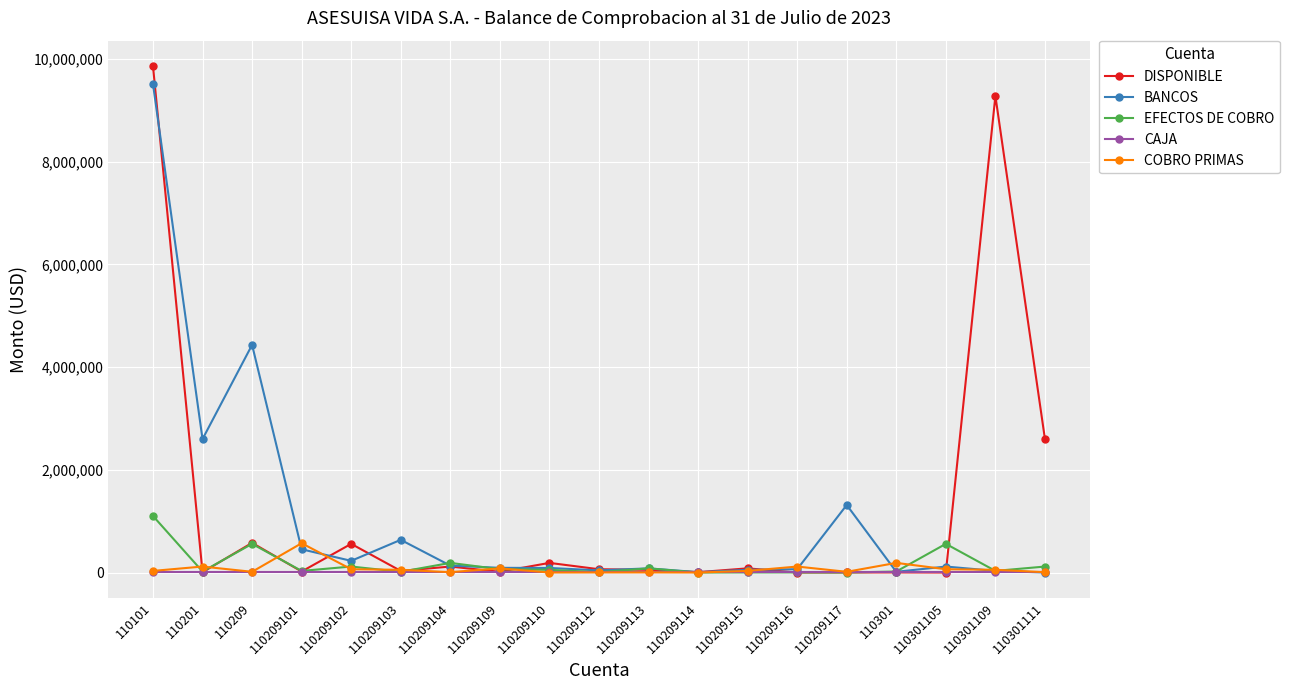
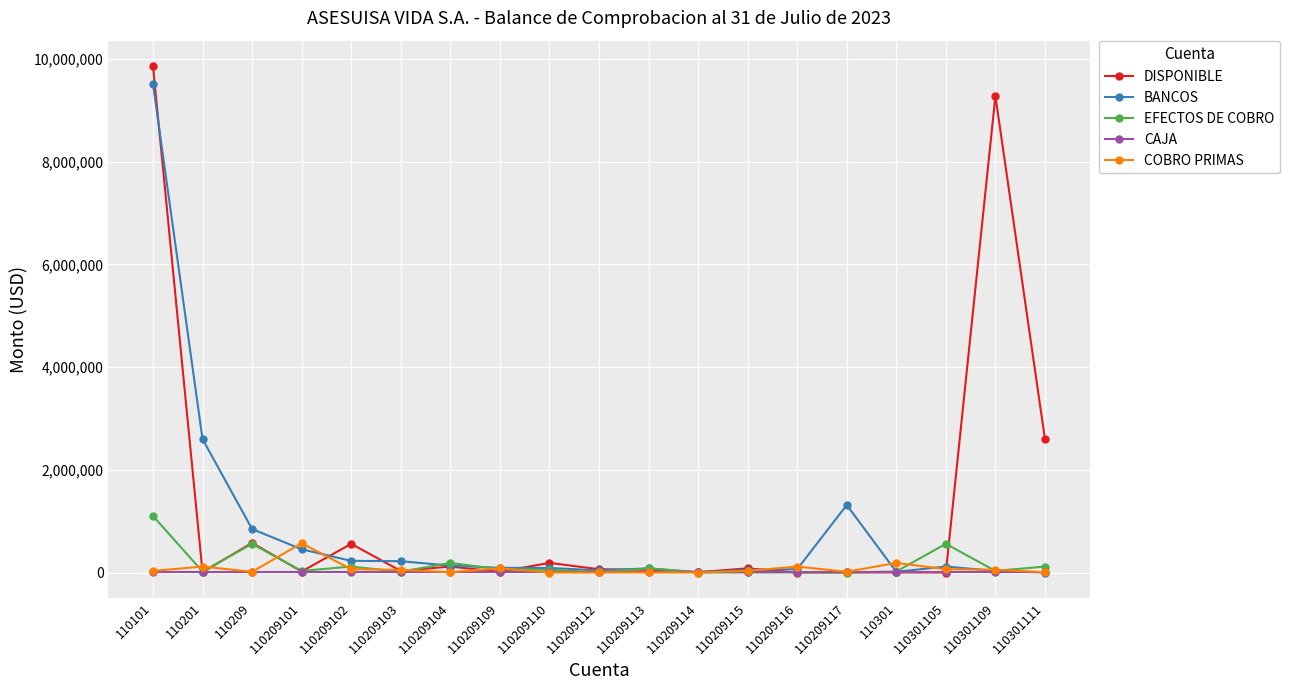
  {
    "DISPONIBLE": {
      "110101": "9,900,000",
      "110209102": "600,000",
      "110209110": "200,000",
      "110301109": "9,300,000",
      "110301111": "2,600,000"
    },
    "BANCOS": {
      "110101": "9,500,000",
      "110201": "2,600,000",
-     "110209": "4,400,000",
+     "110209": "800,000",
      "110209101": "500,000",
      "110209102": "200,000",
-     "110209103": "600,000",
+     "110209103": "200,000",
      "110209116": "100,000",
      "110209117": "1,300,000",
      "110301105": "100,000"
    },
    "EFECTOS DE COBRO": {
      "110101": "1,100,000",
      "110209102": "100,000",
      "110209104": "200,000",
      "110301105": "600,000",
      "110301111": "100,000"
    },
    "CAJA": {
      "110209102": "0"
    },
    "COBRO PRIMAS": {
      "110201": "100,000",
      "110209101": "600,000",
      "110209102": "100,000",
      "110209116": "100,000",
      "110301": "200,000",
      "110301105": "100,000"
    }
  }
